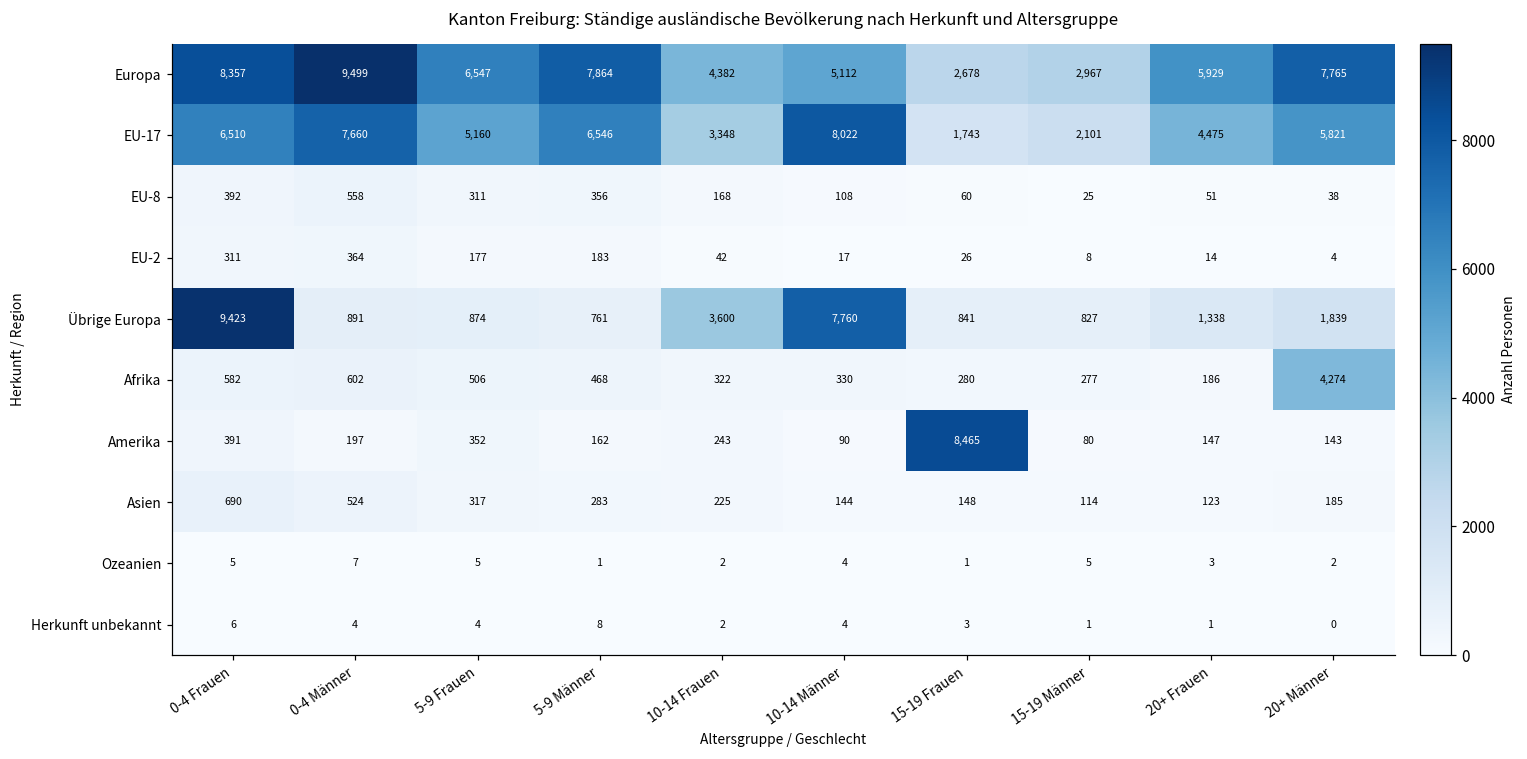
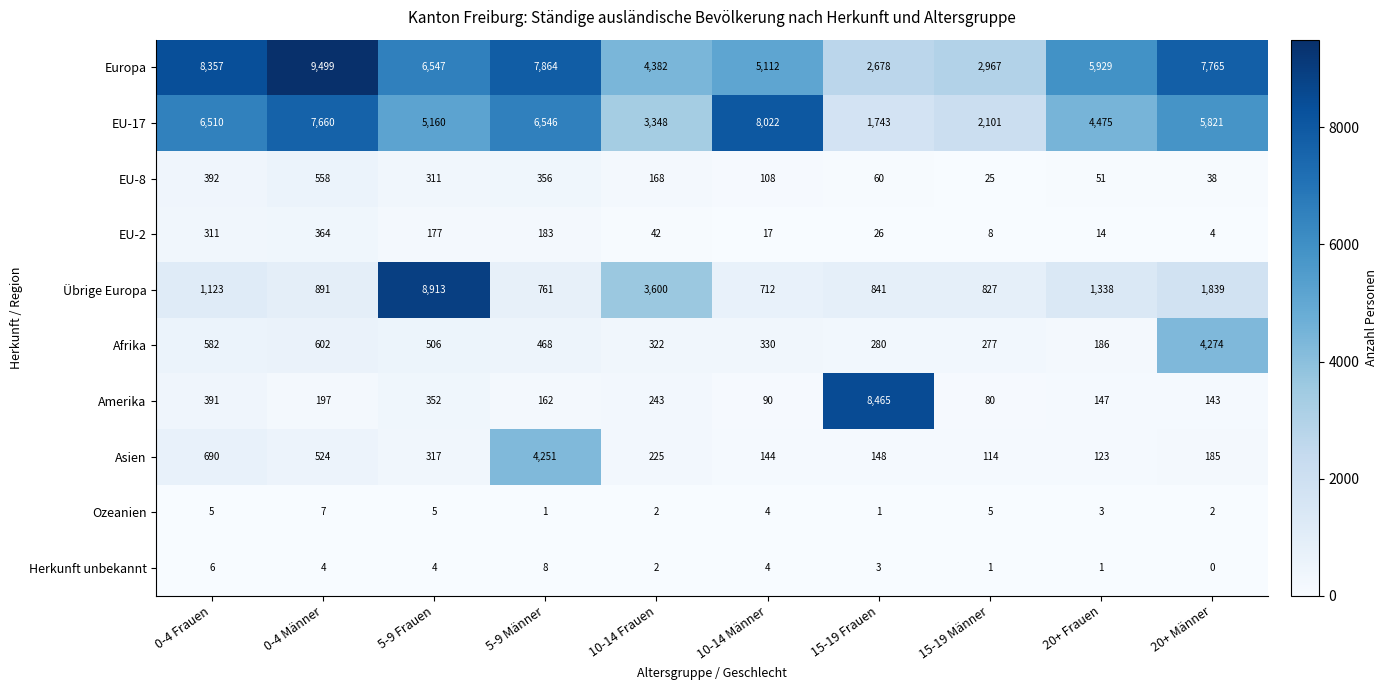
  {
    "Europa": {
      "0-4 Frauen": "8,357",
      "0-4 Männer": "9,499",
      "5-9 Frauen": "6,547",
      "5-9 Männer": "7,864",
      "10-14 Frauen": "4,382",
      "10-14 Männer": "5,112",
      "15-19 Frauen": "2,678",
      "15-19 Männer": "2,967",
      "20+ Frauen": "5,929",
      "20+ Männer": "7,765"
    },
    "EU-17": {
      "0-4 Frauen": "6,510",
      "0-4 Männer": "7,660",
      "5-9 Frauen": "5,160",
      "5-9 Männer": "6,546",
      "10-14 Frauen": "3,348",
      "10-14 Männer": "8,022",
      "15-19 Frauen": "1,743",
      "15-19 Männer": "2,101",
      "20+ Frauen": "4,475",
      "20+ Männer": "5,821"
    },
    "EU-8": {
      "0-4 Frauen": "392",
      "0-4 Männer": "558",
      "5-9 Frauen": "311",
      "5-9 Männer": "356",
      "10-14 Frauen": "168",
      "10-14 Männer": "108",
      "15-19 Frauen": "60",
      "15-19 Männer": "25",
      "20+ Frauen": "51",
      "20+ Männer": "38"
    },
    "EU-2": {
      "0-4 Frauen": "311",
      "0-4 Männer": "364",
      "5-9 Frauen": "177",
      "5-9 Männer": "183",
      "10-14 Frauen": "42",
      "10-14 Männer": "17",
      "15-19 Frauen": "26",
      "15-19 Männer": "8",
      "20+ Frauen": "14",
      "20+ Männer": "4"
    },
    "Übrige Europa": {
-     "0-4 Frauen": "9,423",
+     "0-4 Frauen": "1,123",
      "0-4 Männer": "891",
-     "5-9 Frauen": "874",
+     "5-9 Frauen": "8,913",
      "5-9 Männer": "761",
      "10-14 Frauen": "3,600",
-     "10-14 Männer": "7,760",
+     "10-14 Männer": "712",
      "15-19 Frauen": "841",
      "15-19 Männer": "827",
      "20+ Frauen": "1,338",
      "20+ Männer": "1,839"
    },
    "Afrika": {
      "0-4 Frauen": "582",
      "0-4 Männer": "602",
      "5-9 Frauen": "506",
      "5-9 Männer": "468",
      "10-14 Frauen": "322",
      "10-14 Männer": "330",
      "15-19 Frauen": "280",
      "15-19 Männer": "277",
      "20+ Frauen": "186",
      "20+ Männer": "4,274"
    },
    "Amerika": {
      "0-4 Frauen": "391",
      "0-4 Männer": "197",
      "5-9 Frauen": "352",
      "5-9 Männer": "162",
      "10-14 Frauen": "243",
      "10-14 Männer": "90",
      "15-19 Frauen": "8,465",
      "15-19 Männer": "80",
      "20+ Frauen": "147",
      "20+ Männer": "143"
    },
    "Asien": {
      "0-4 Frauen": "690",
      "0-4 Männer": "524",
      "5-9 Frauen": "317",
-     "5-9 Männer": "283",
+     "5-9 Männer": "4,251",
      "10-14 Frauen": "225",
      "10-14 Männer": "144",
      "15-19 Frauen": "148",
      "15-19 Männer": "114",
      "20+ Frauen": "123",
      "20+ Männer": "185"
    },
    "Ozeanien": {
      "0-4 Frauen": "5",
      "0-4 Männer": "7",
      "5-9 Frauen": "5",
      "5-9 Männer": "1",
      "10-14 Frauen": "2",
      "10-14 Männer": "4",
      "15-19 Frauen": "1",
      "15-19 Männer": "5",
      "20+ Frauen": "3",
      "20+ Männer": "2"
    },
    "Herkunft unbekannt": {
      "0-4 Frauen": "6",
      "0-4 Männer": "4",
      "5-9 Frauen": "4",
      "5-9 Männer": "8",
      "10-14 Frauen": "2",
      "10-14 Männer": "4",
      "15-19 Frauen": "3",
      "15-19 Männer": "1",
      "20+ Frauen": "1",
      "20+ Männer": "0"
    }
  }
